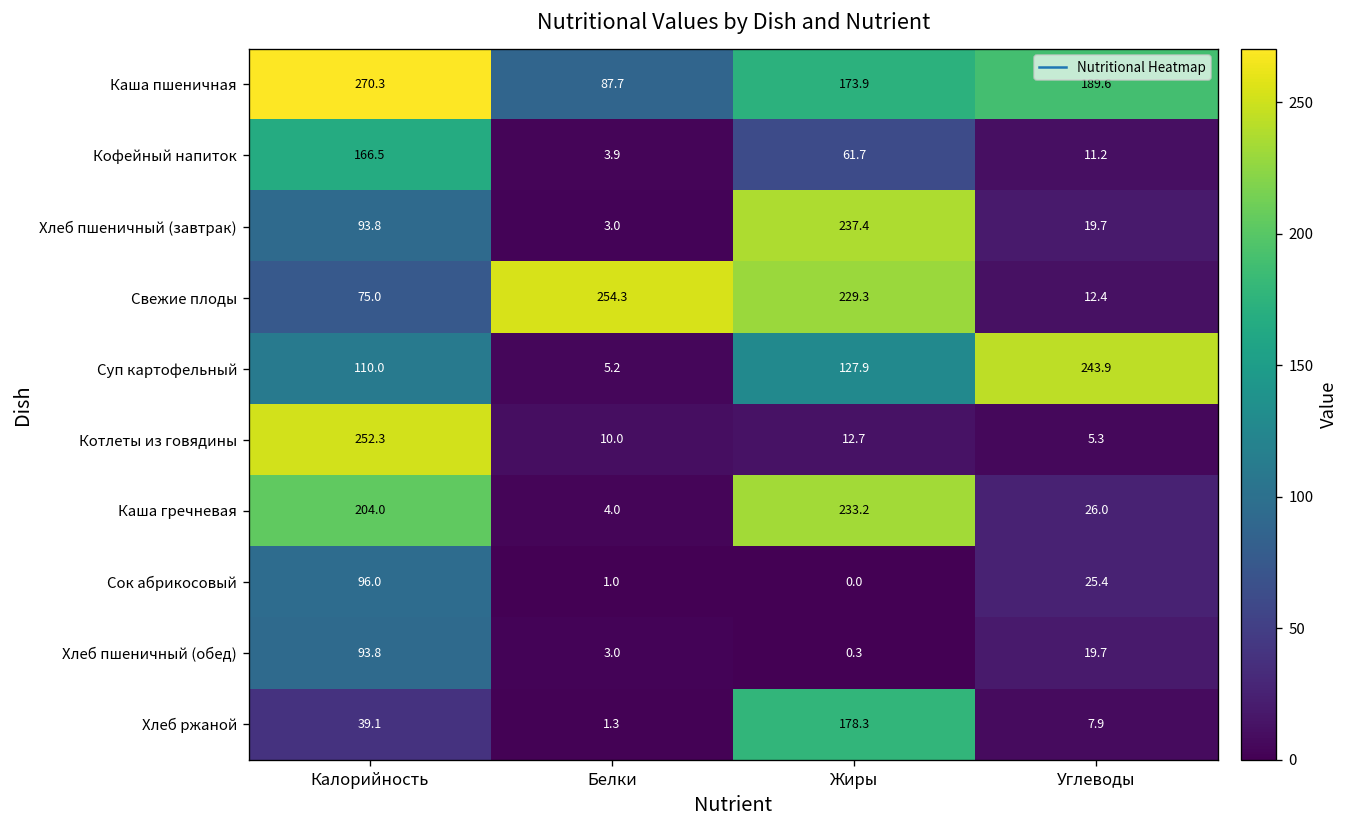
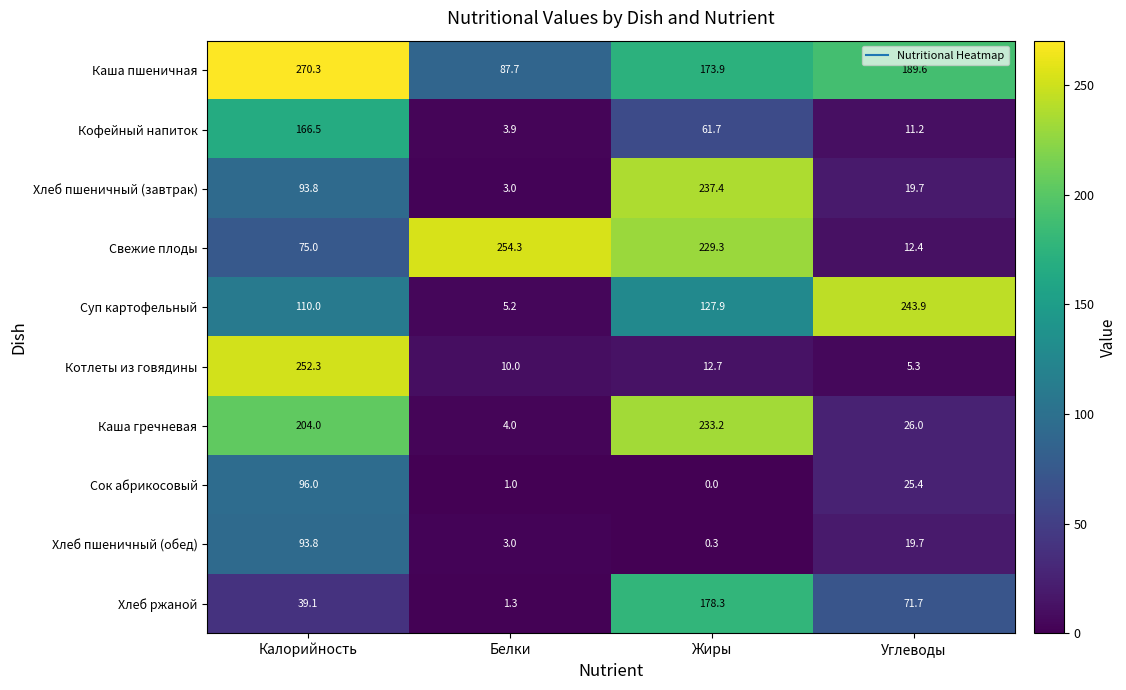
  {
    "Каша пшеничная": {
      "Калорийность": 270.3,
      "Белки": 87.7,
      "Жиры": 173.9,
      "Углеводы": 189.6
    },
    "Кофейный напиток": {
      "Калорийность": 166.5,
      "Белки": 3.9,
      "Жиры": 61.7,
      "Углеводы": 11.2
    },
    "Хлеб пшеничный (завтрак)": {
      "Калорийность": 93.8,
      "Белки": 3.0,
      "Жиры": 237.4,
      "Углеводы": 19.7
    },
    "Свежие плоды": {
      "Калорийность": 75.0,
      "Белки": 254.3,
      "Жиры": 229.3,
      "Углеводы": 12.4
    },
    "Суп картофельный": {
      "Калорийность": 110.0,
      "Белки": 5.2,
      "Жиры": 127.9,
      "Углеводы": 243.9
    },
    "Котлеты из говядины": {
      "Калорийность": 252.3,
      "Белки": 10.0,
      "Жиры": 12.7,
      "Углеводы": 5.3
    },
    "Каша гречневая": {
      "Калорийность": 204.0,
      "Белки": 4.0,
      "Жиры": 233.2,
      "Углеводы": 26.0
    },
    "Сок абрикосовый": {
      "Калорийность": 96.0,
      "Белки": 1.0,
      "Жиры": 0.0,
      "Углеводы": 25.4
    },
    "Хлеб пшеничный (обед)": {
      "Калорийность": 93.8,
      "Белки": 3.0,
      "Жиры": 0.3,
      "Углеводы": 19.7
    },
    "Хлеб ржаной": {
      "Калорийность": 39.1,
      "Белки": 1.3,
      "Жиры": 178.3,
-     "Углеводы": 7.9
+     "Углеводы": 71.7
    }
  }
